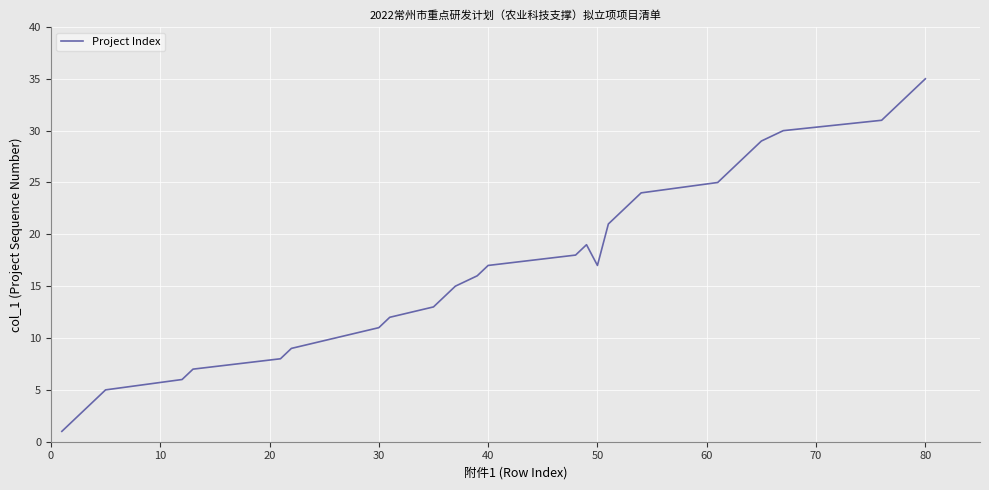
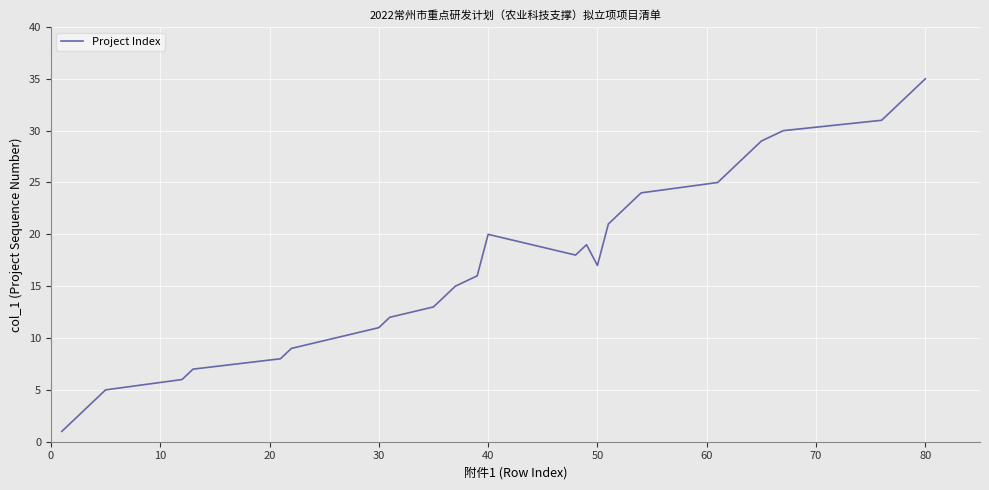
  {
    "30": 11,
-   "40": 17,
+   "40": 20,
    "50": 17,
    "80": 35
  }
